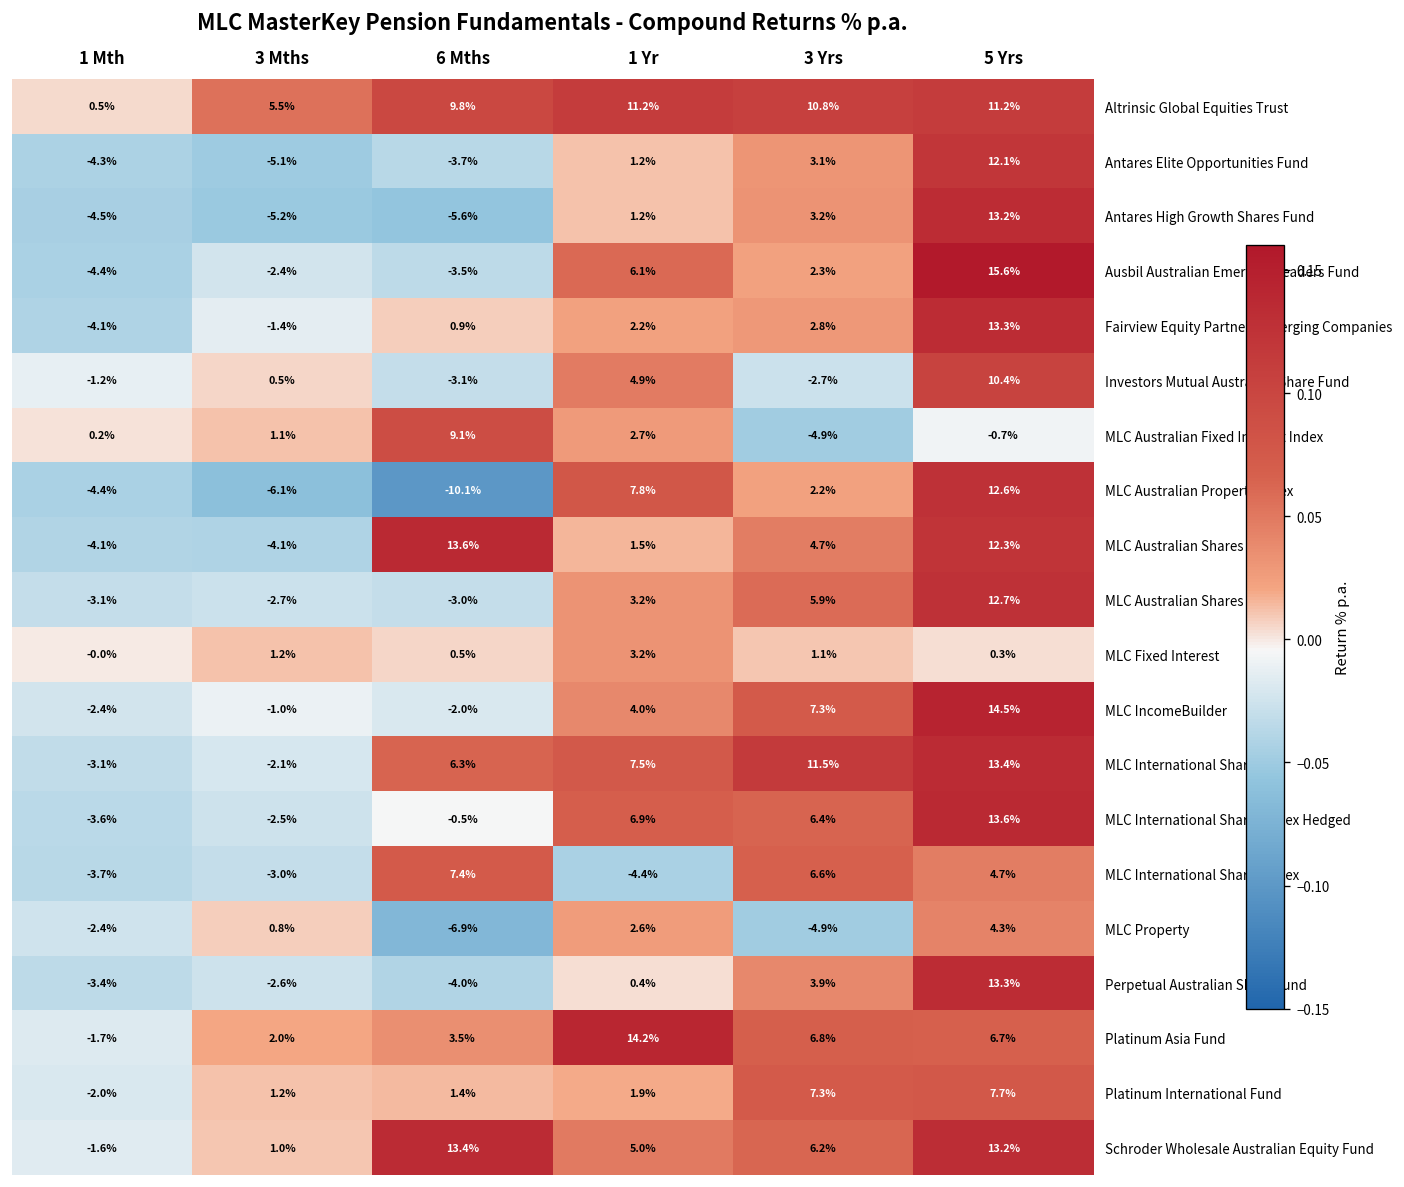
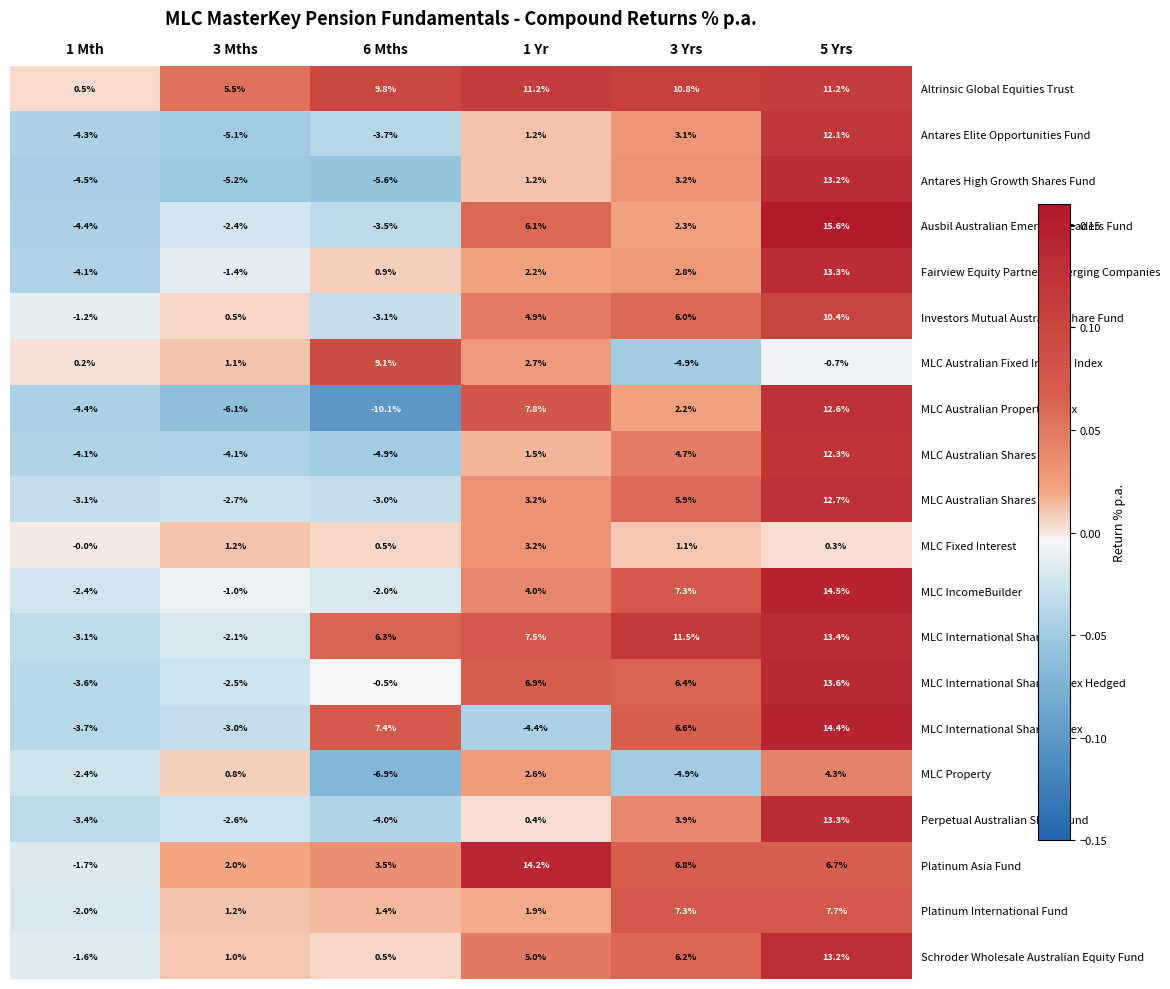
  {
    "Altrinsic Global Equities Trust": {
      "1 Mth": "0.5%",
      "3 Mths": "5.5%",
      "6 Mths": "9.8%",
      "1 Yr": "11.2%",
      "3 Yrs": "10.8%",
      "5 Yrs": "11.2%"
    },
    "Antares Elite Opportunities Fund": {
      "1 Mth": "-4.3%",
      "3 Mths": "-5.1%",
      "6 Mths": "-3.7%",
      "1 Yr": "1.2%",
      "3 Yrs": "3.1%",
      "5 Yrs": "12.1%"
    },
    "Antares High Growth Shares Fund": {
      "1 Mth": "-4.5%",
      "3 Mths": "-5.2%",
      "6 Mths": "-5.6%",
      "1 Yr": "1.2%",
      "3 Yrs": "3.2%",
      "5 Yrs": "13.2%"
    },
    "Ausbil Australian Emerging Leaders Fund": {
      "1 Mth": "-4.4%",
      "3 Mths": "-2.4%",
      "6 Mths": "-3.5%",
      "1 Yr": "6.1%",
      "3 Yrs": "2.3%",
      "5 Yrs": "15.6%"
    },
    "Fairview Equity Partners Emerging Companies": {
      "1 Mth": "-4.1%",
      "3 Mths": "-1.4%",
      "6 Mths": "0.9%",
      "1 Yr": "2.2%",
      "3 Yrs": "2.8%",
      "5 Yrs": "13.3%"
    },
    "Investors Mutual Australian Share Fund": {
      "1 Mth": "-1.2%",
      "3 Mths": "0.5%",
      "6 Mths": "-3.1%",
      "1 Yr": "4.9%",
-     "3 Yrs": "-2.7%",
+     "3 Yrs": "6.0%",
      "5 Yrs": "10.4%"
    },
    "MLC Australian Fixed Interest Index": {
      "1 Mth": "0.2%",
      "3 Mths": "1.1%",
      "6 Mths": "9.1%",
      "1 Yr": "2.7%",
      "3 Yrs": "-4.9%",
      "5 Yrs": "-0.7%"
    },
    "MLC Australian Property Index": {
      "1 Mth": "-4.4%",
      "3 Mths": "-6.1%",
      "6 Mths": "-10.1%",
      "1 Yr": "7.8%",
      "3 Yrs": "2.2%",
      "5 Yrs": "12.6%"
    },
    "MLC Australian Shares": {
      "1 Mth": "-4.1%",
      "3 Mths": "-4.1%",
-     "6 Mths": "13.6%",
+     "6 Mths": "-4.9%",
      "1 Yr": "1.5%",
      "3 Yrs": "4.7%",
      "5 Yrs": "12.3%"
    },
    "MLC Australian Shares Index": {
      "1 Mth": "-3.1%",
      "3 Mths": "-2.7%",
      "6 Mths": "-3.0%",
      "1 Yr": "3.2%",
      "3 Yrs": "5.9%",
      "5 Yrs": "12.7%"
    },
    "MLC Fixed Interest": {
      "1 Mth": "-0.0%",
      "3 Mths": "1.2%",
      "6 Mths": "0.5%",
      "1 Yr": "3.2%",
      "3 Yrs": "1.1%",
      "5 Yrs": "0.3%"
    },
    "MLC IncomeBuilder": {
      "1 Mth": "-2.4%",
      "3 Mths": "-1.0%",
      "6 Mths": "-2.0%",
      "1 Yr": "4.0%",
      "3 Yrs": "7.3%",
      "5 Yrs": "14.5%"
    },
    "MLC International Shares": {
      "1 Mth": "-3.1%",
      "3 Mths": "-2.1%",
      "6 Mths": "6.3%",
      "1 Yr": "7.5%",
      "3 Yrs": "11.5%",
      "5 Yrs": "13.4%"
    },
    "MLC International Shares Index Hedged": {
      "1 Mth": "-3.6%",
      "3 Mths": "-2.5%",
      "6 Mths": "-0.5%",
      "1 Yr": "6.9%",
      "3 Yrs": "6.4%",
      "5 Yrs": "13.6%"
    },
    "MLC International Shares Index": {
      "1 Mth": "-3.7%",
      "3 Mths": "-3.0%",
      "6 Mths": "7.4%",
      "1 Yr": "-4.4%",
      "3 Yrs": "6.6%",
-     "5 Yrs": "4.7%"
+     "5 Yrs": "14.4%"
    },
    "MLC Property": {
      "1 Mth": "-2.4%",
      "3 Mths": "0.8%",
      "6 Mths": "-6.9%",
      "1 Yr": "2.6%",
      "3 Yrs": "-4.9%",
      "5 Yrs": "4.3%"
    },
    "Perpetual Australian Share Fund": {
      "1 Mth": "-3.4%",
      "3 Mths": "-2.6%",
      "6 Mths": "-4.0%",
      "1 Yr": "0.4%",
      "3 Yrs": "3.9%",
      "5 Yrs": "13.3%"
    },
    "Platinum Asia Fund": {
      "1 Mth": "-1.7%",
      "3 Mths": "2.0%",
      "6 Mths": "3.5%",
      "1 Yr": "14.2%",
      "3 Yrs": "6.8%",
      "5 Yrs": "6.7%"
    },
    "Platinum International Fund": {
      "1 Mth": "-2.0%",
      "3 Mths": "1.2%",
      "6 Mths": "1.4%",
      "1 Yr": "1.9%",
      "3 Yrs": "7.3%",
      "5 Yrs": "7.7%"
    },
    "Schroder Wholesale Australian Equity Fund": {
      "1 Mth": "-1.6%",
      "3 Mths": "1.0%",
-     "6 Mths": "13.4%",
+     "6 Mths": "0.5%",
      "1 Yr": "5.0%",
      "3 Yrs": "6.2%",
      "5 Yrs": "13.2%"
    }
  }
